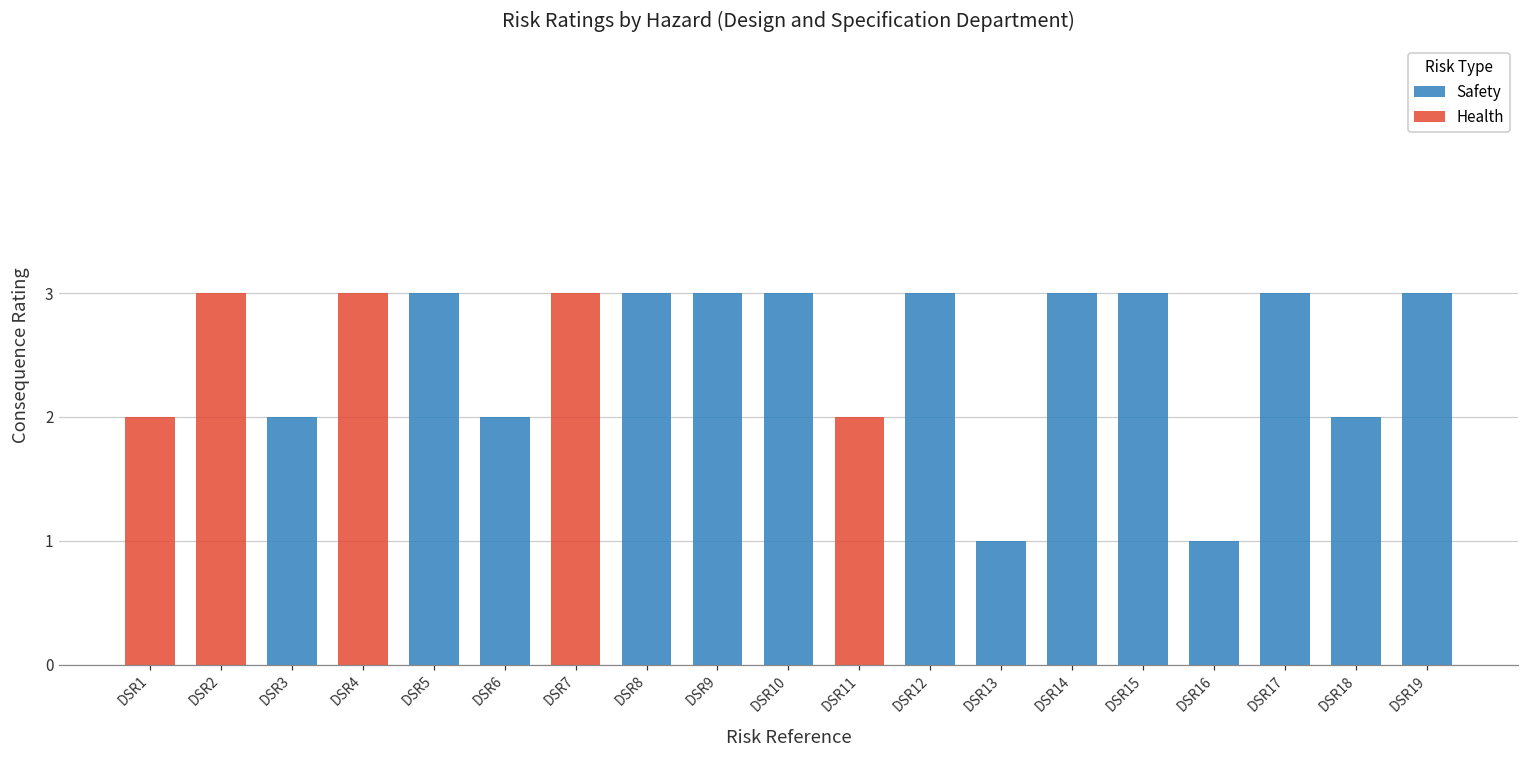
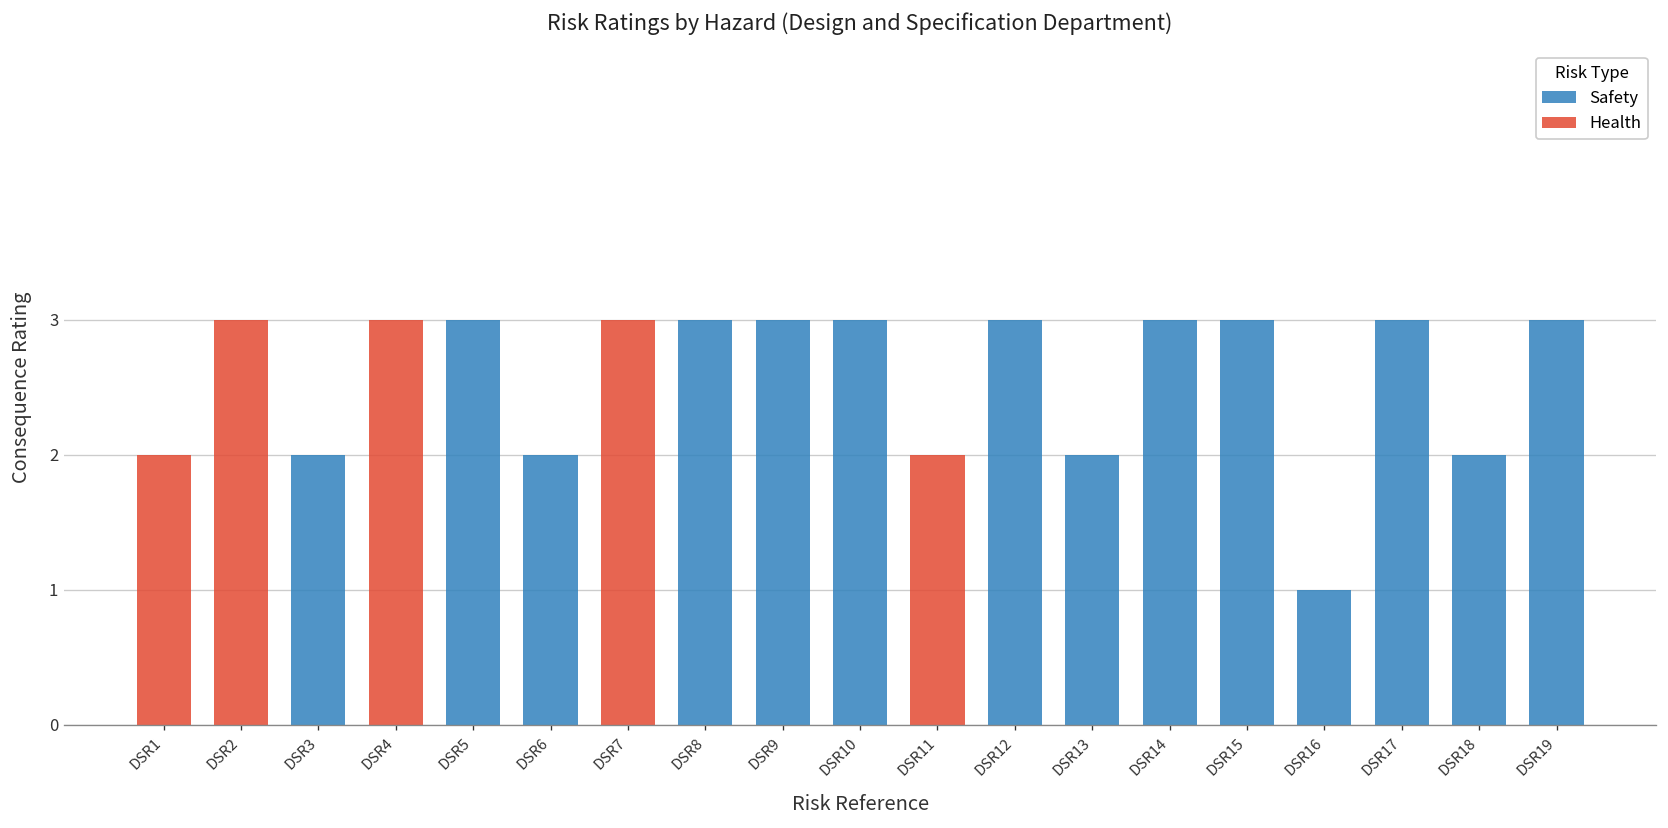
  {
    "Safety": {
      "DSR1": 0,
      "DSR2": 0,
      "DSR3": 2,
      "DSR4": 0,
      "DSR5": 3,
      "DSR6": 2,
      "DSR7": 0,
      "DSR8": 3,
      "DSR9": 3,
      "DSR10": 3,
      "DSR11": 0,
      "DSR12": 3,
-     "DSR13": 1,
+     "DSR13": 2,
      "DSR14": 3,
      "DSR15": 3,
      "DSR16": 1,
      "DSR17": 3,
      "DSR18": 2,
      "DSR19": 3
    },
    "Health": {
      "DSR1": 2,
      "DSR2": 3,
      "DSR3": 0,
      "DSR4": 3,
      "DSR5": 0,
      "DSR6": 0,
      "DSR7": 3,
      "DSR8": 0,
      "DSR9": 0,
      "DSR10": 0,
      "DSR11": 2,
      "DSR12": 0,
      "DSR13": 0,
      "DSR14": 0,
      "DSR15": 0,
      "DSR16": 0,
      "DSR17": 0,
      "DSR18": 0,
      "DSR19": 0
    }
  }
